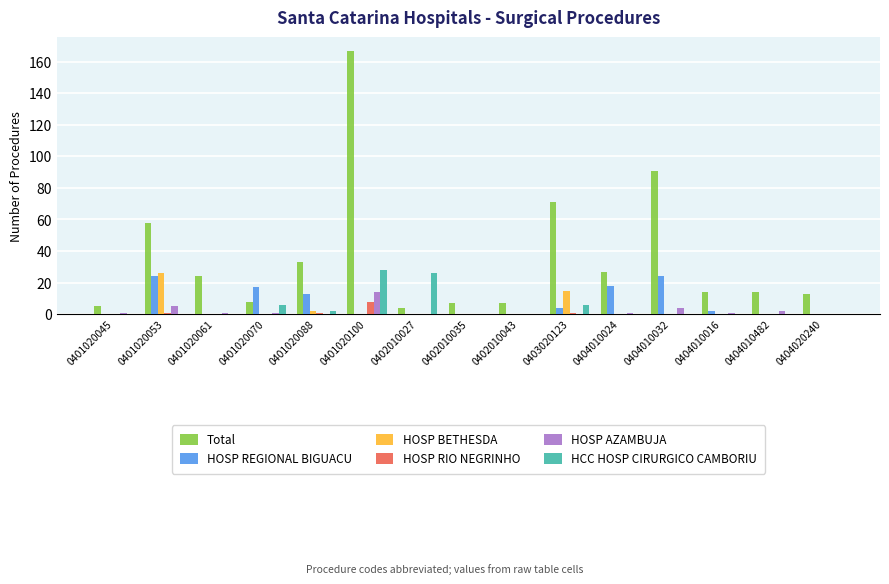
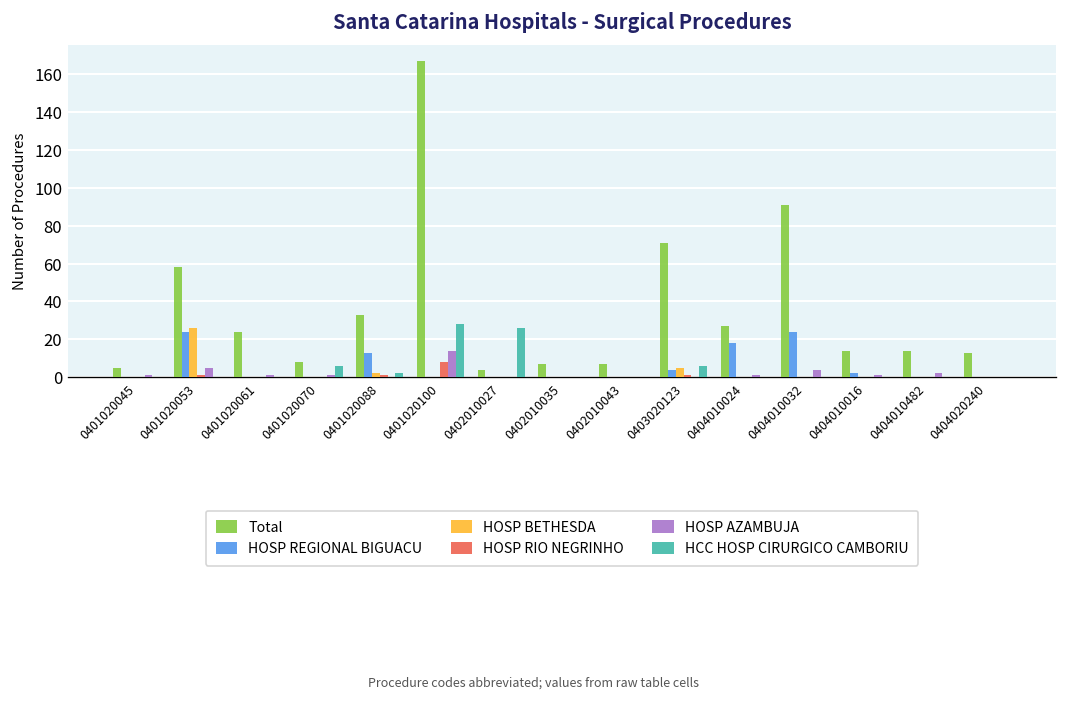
  {
    "Total": {
      "0401020045": 5,
      "0401020053": 58,
      "0401020061": 24,
      "0401020070": 8,
      "0401020088": 33,
      "0401020100": 167,
      "0402010027": 4,
      "0402010035": 7,
      "0402010043": 7,
      "0403020123": 71,
      "0404010024": 27,
      "0404010032": 91,
      "0404010016": 14,
      "0404010482": 14,
      "0404020240": 13
    },
    "HOSP REGIONAL BIGUACU": {
      "0401020045": 0,
      "0401020053": 24,
      "0401020061": 0,
-     "0401020070": 17,
+     "0401020070": 0,
      "0401020088": 13,
      "0401020100": 0,
      "0402010027": 0,
      "0402010035": 0,
      "0402010043": 0,
      "0403020123": 4,
      "0404010024": 18,
      "0404010032": 24,
      "0404010016": 2,
      "0404010482": 0,
      "0404020240": 0
    },
    "HOSP BETHESDA": {
      "0401020045": 0,
      "0401020053": 26,
      "0401020061": 0,
      "0401020070": 0,
      "0401020088": 2,
      "0401020100": 0,
      "0402010027": 0,
      "0402010035": 0,
      "0402010043": 0,
-     "0403020123": 15,
+     "0403020123": 5,
      "0404010024": 0,
      "0404010032": 0,
      "0404010016": 0,
      "0404010482": 0,
      "0404020240": 0
    },
    "HOSP RIO NEGRINHO": {
      "0401020045": 0,
      "0401020061": 0,
      "0401020070": 0,
      "0401020100": 8,
      "0402010027": 0,
      "0402010035": 0,
      "0402010043": 0,
      "0404010024": 0,
      "0404010032": 0,
      "0404010016": 0,
      "0404010482": 0,
      "0404020240": 0
    },
    "HOSP AZAMBUJA": {
      "0401020053": 5,
      "0401020088": 0,
      "0401020100": 14,
      "0402010027": 0,
      "0402010035": 0,
      "0402010043": 0,
      "0403020123": 0,
      "0404010032": 4,
      "0404010482": 2,
      "0404020240": 0
    },
    "HCC HOSP CIRURGICO CAMBORIU": {
      "0401020045": 0,
      "0401020053": 0,
      "0401020061": 0,
      "0401020070": 6,
      "0401020088": 2,
      "0401020100": 28,
      "0402010027": 26,
      "0402010035": 0,
      "0402010043": 0,
      "0403020123": 6,
      "0404010024": 0,
      "0404010032": 0,
      "0404010016": 0,
      "0404010482": 0,
      "0404020240": 0
    }
  }
